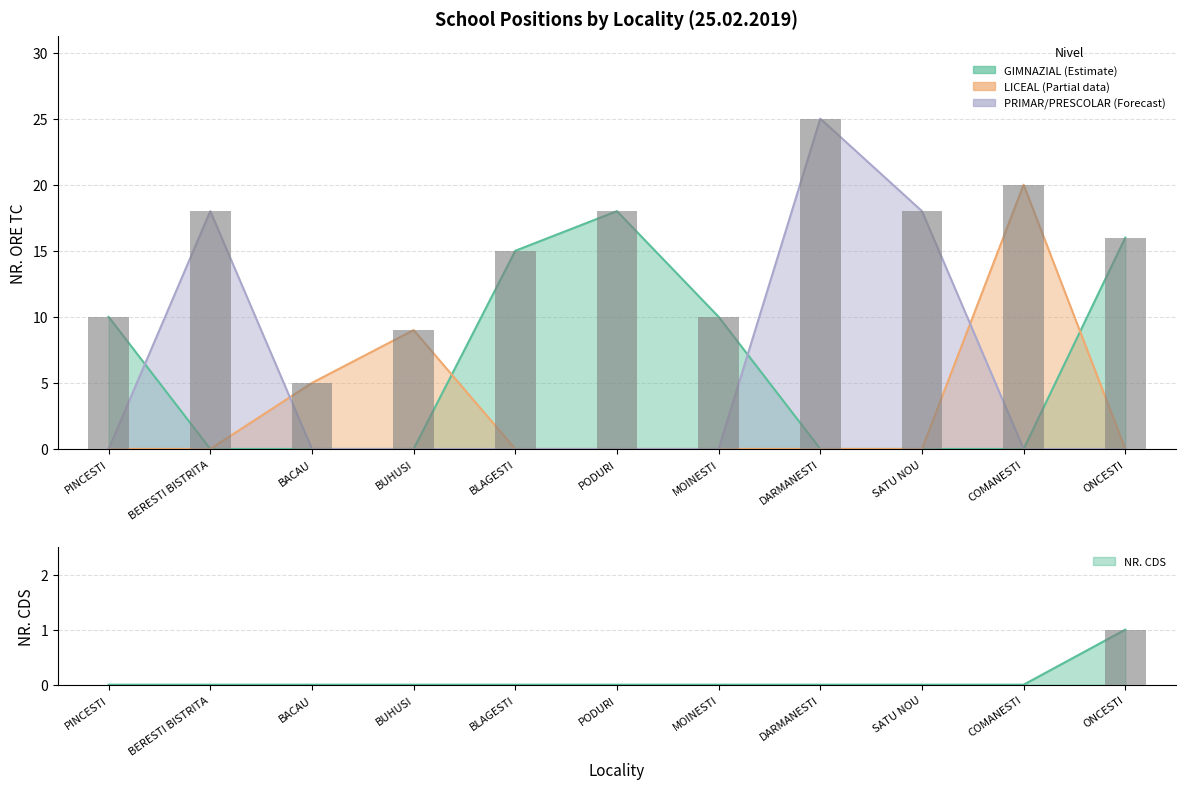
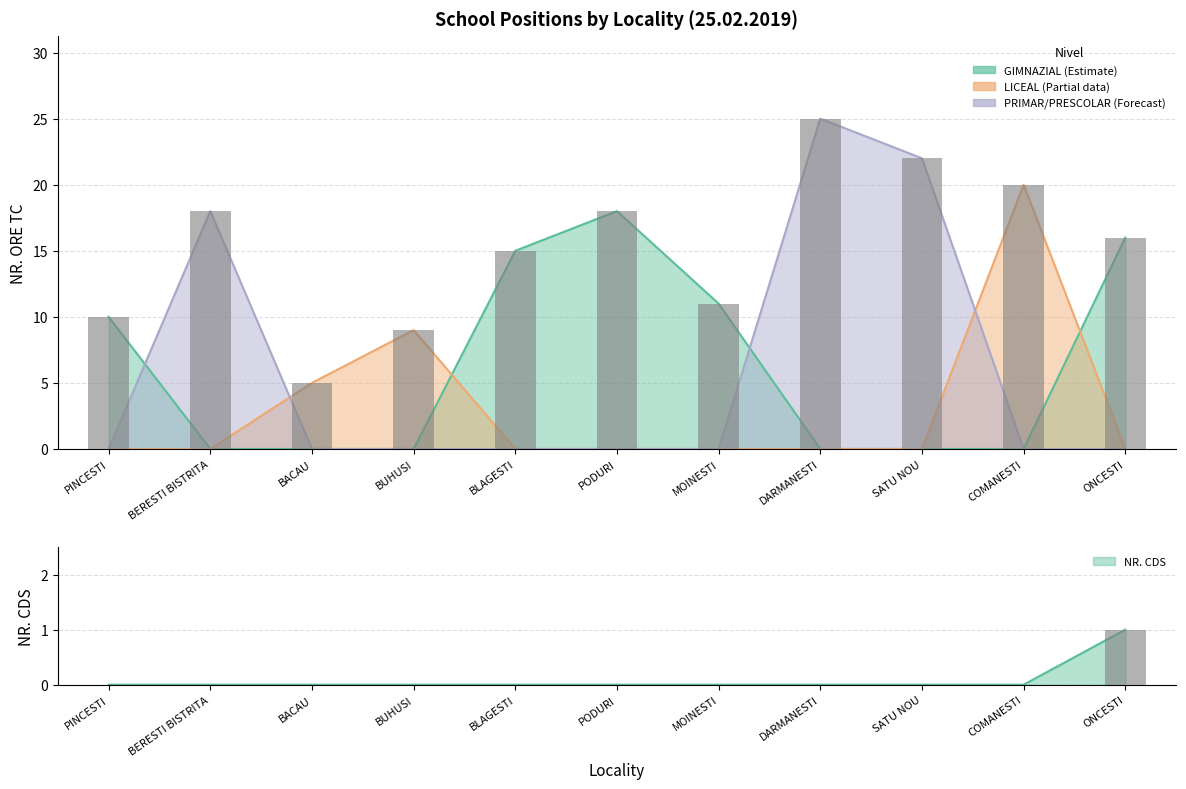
  {
    "School Positions by Locality (25.02.2019)": {
      "GIMNAZIAL (Estimate)": {
        "PINCESTI": 10,
        "BLAGESTI": 15,
        "PODURI": 18,
-       "MOINESTI": 10,
+       "MOINESTI": 11,
        "ONCESTI": 16
      },
      "PRIMAR/PRESCOLAR (Forecast)": {
        "BERESTI BISTRITA": 18,
        "DARMANESTI": 25,
-       "SATU NOU": 18
+       "SATU NOU": 22
      }
    }
  }
